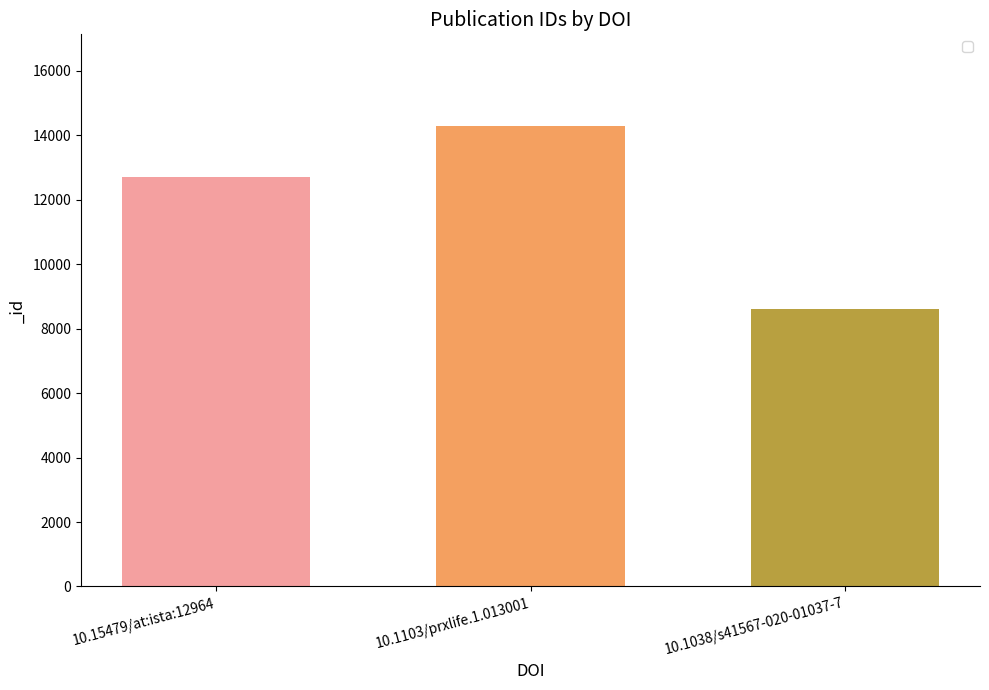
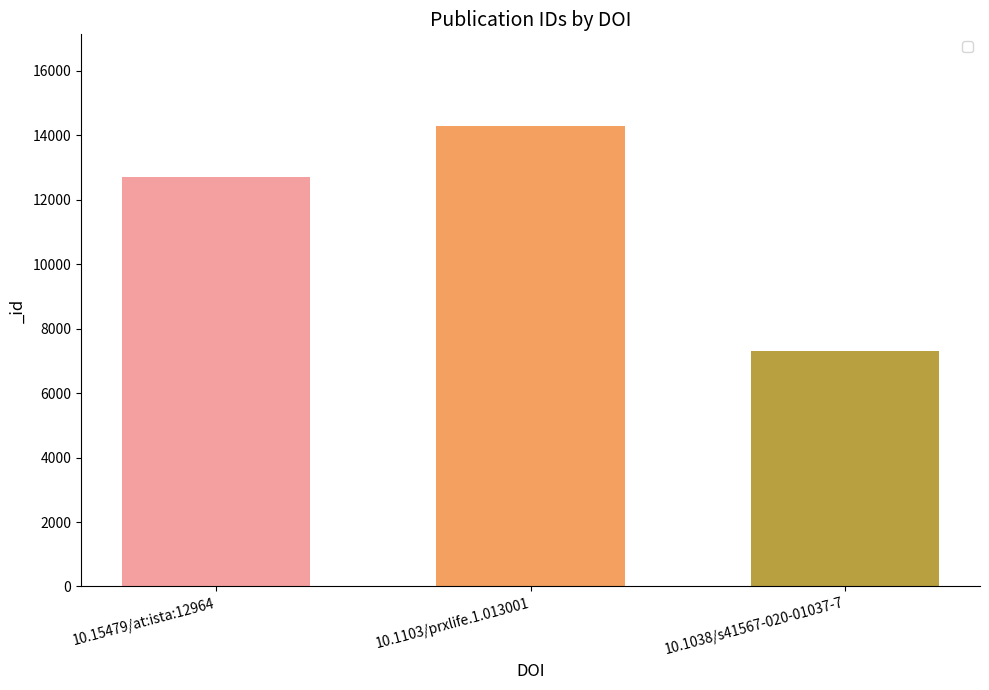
  {
    "10.15479/at:ista:12964": 12700,
    "10.1103/prxlife.1.013001": 14300,
-   "10.1038/s41567-020-01037-7": 8600
+   "10.1038/s41567-020-01037-7": 7300
  }
